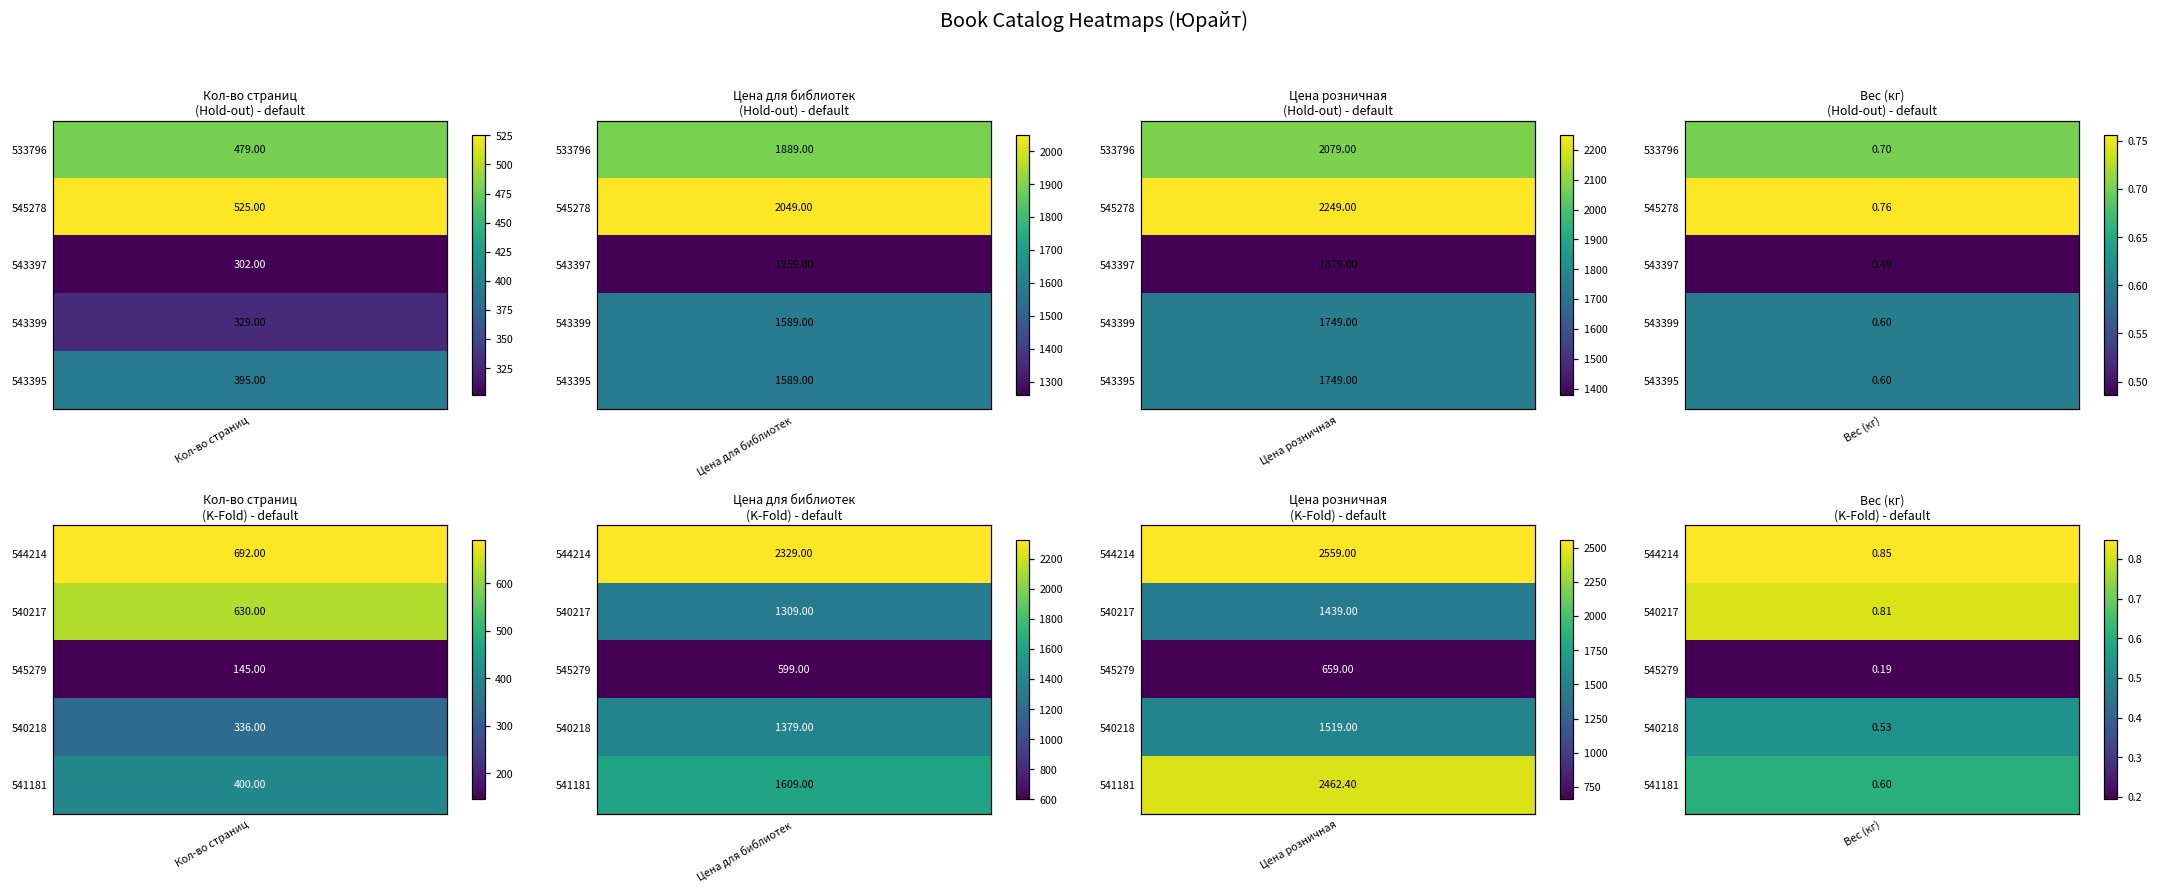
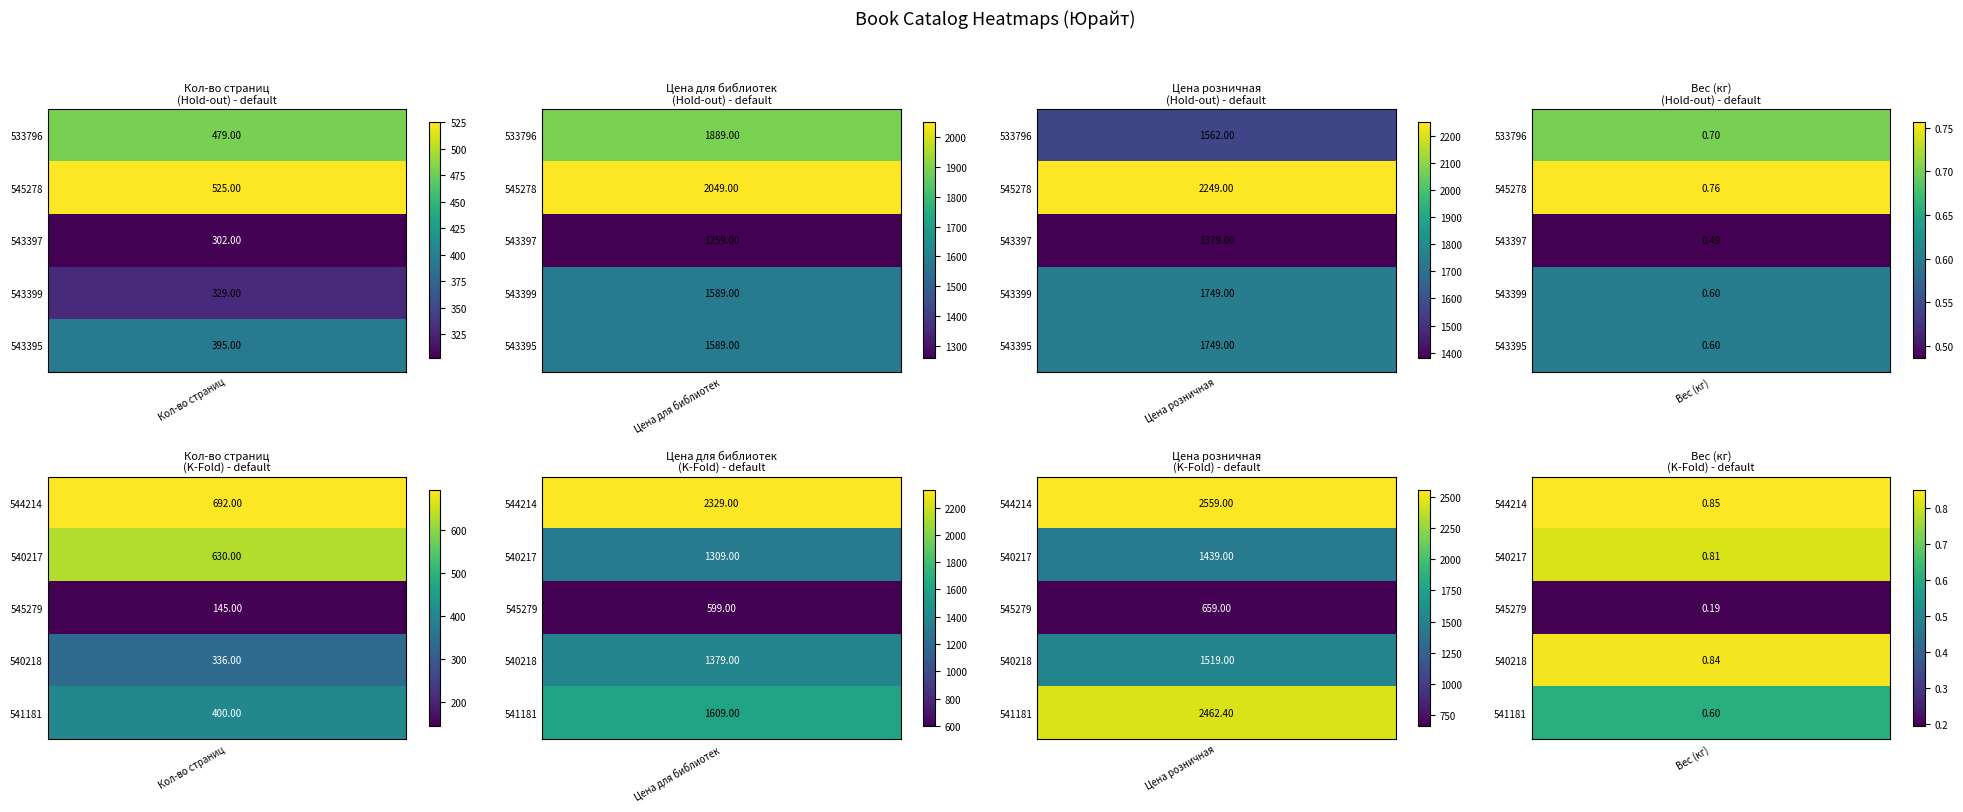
  {
    "Кол-во страниц (Hold-out) - default": {
      "533796": {
        "Кол-во страниц": 479.00
      },
      "545278": {
        "Кол-во страниц": 525.00
      },
      "543397": {
        "Кол-во страниц": 302.00
      },
      "543399": {
        "Кол-во страниц": 329.00
      },
      "543395": {
        "Кол-во страниц": 395.00
      }
    },
    "Цена для библиотек (Hold-out) - default": {
      "533796": {
        "Цена для библиотек": 1889.00
      },
      "545278": {
        "Цена для библиотек": 2049.00
      },
      "543397": {
        "Цена для библиотек": 1259.00
      },
      "543399": {
        "Цена для библиотек": 1589.00
      },
      "543395": {
        "Цена для библиотек": 1589.00
      }
    },
    "Цена розничная (Hold-out) - default": {
      "533796": {
-       "Цена розничная": 2079.00
+       "Цена розничная": 1562.00
      },
      "545278": {
        "Цена розничная": 2249.00
      },
      "543397": {
        "Цена розничная": 1379.00
      },
      "543399": {
        "Цена розничная": 1749.00
      },
      "543395": {
        "Цена розничная": 1749.00
      }
    },
    "Вес (кг) (Hold-out) - default": {
      "533796": {
        "Вес (кг)": 0.70
      },
      "545278": {
        "Вес (кг)": 0.76
      },
      "543397": {
        "Вес (кг)": 0.49
      },
      "543399": {
        "Вес (кг)": 0.60
      },
      "543395": {
        "Вес (кг)": 0.60
      }
    },
    "Кол-во страниц (K-Fold) - default": {
      "544214": {
        "Кол-во страниц": 692.00
      },
      "540217": {
        "Кол-во страниц": 630.00
      },
      "545279": {
        "Кол-во страниц": 145.00
      },
      "540218": {
        "Кол-во страниц": 336.00
      },
      "541181": {
        "Кол-во страниц": 400.00
      }
    },
    "Цена для библиотек (K-Fold) - default": {
      "544214": {
        "Цена для библиотек": 2329.00
      },
      "540217": {
        "Цена для библиотек": 1309.00
      },
      "545279": {
        "Цена для библиотек": 599.00
      },
      "540218": {
        "Цена для библиотек": 1379.00
      },
      "541181": {
        "Цена для библиотек": 1609.00
      }
    },
    "Цена розничная (K-Fold) - default": {
      "544214": {
        "Цена розничная": 2559.00
      },
      "540217": {
        "Цена розничная": 1439.00
      },
      "545279": {
        "Цена розничная": 659.00
      },
      "540218": {
        "Цена розничная": 1519.00
      },
      "541181": {
        "Цена розничная": 2462.40
      }
    },
    "Вес (кг) (K-Fold) - default": {
      "544214": {
        "Вес (кг)": 0.85
      },
      "540217": {
        "Вес (кг)": 0.81
      },
      "545279": {
        "Вес (кг)": 0.19
      },
      "540218": {
-       "Вес (кг)": 0.53
+       "Вес (кг)": 0.84
      },
      "541181": {
        "Вес (кг)": 0.60
      }
    }
  }
